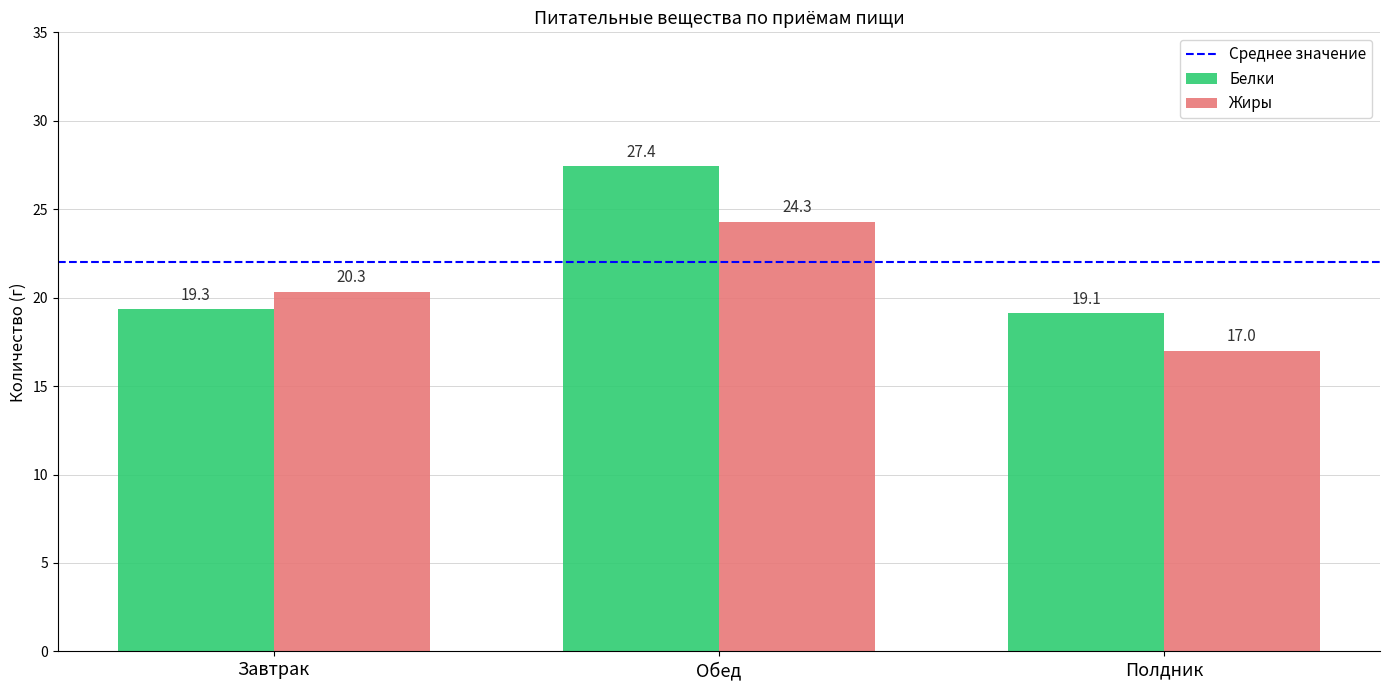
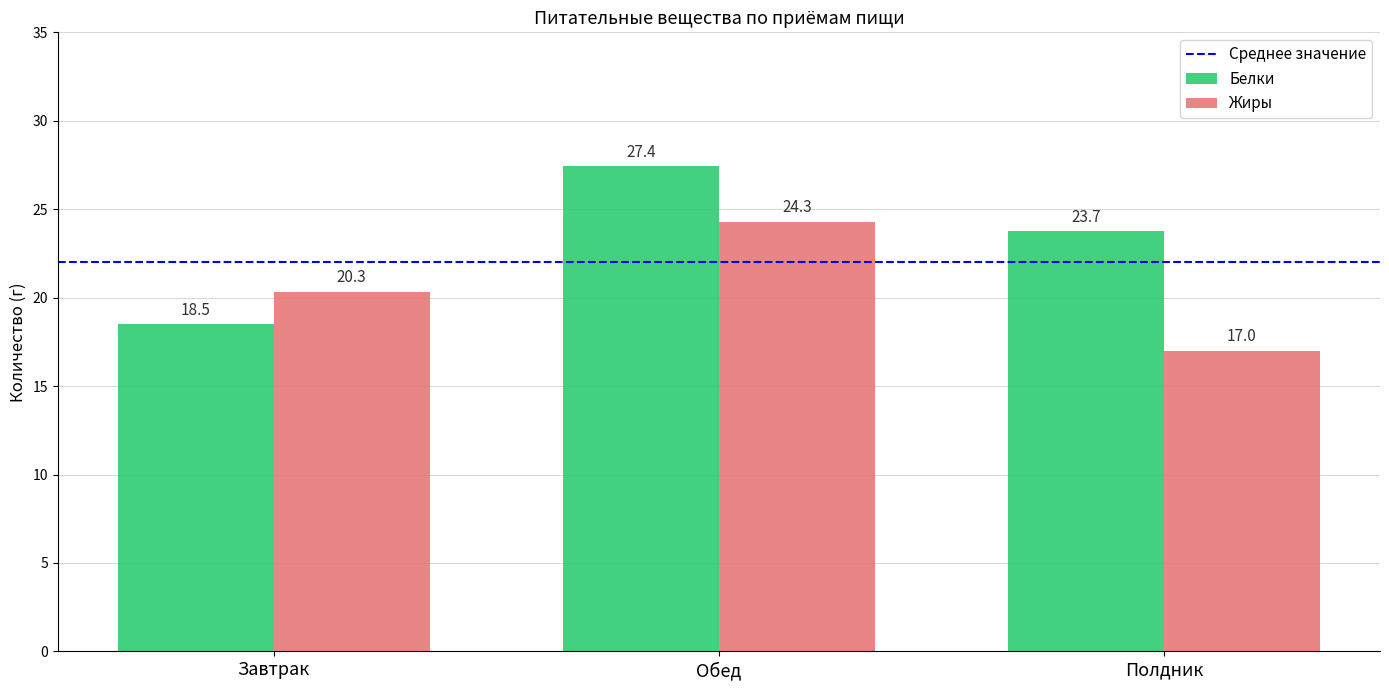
  {
    "Белки": {
-     "Завтрак": 19.3,
+     "Завтрак": 18.5,
      "Обед": 27.4,
-     "Полдник": 19.1
+     "Полдник": 23.7
    },
    "Жиры": {
      "Завтрак": 20.3,
      "Обед": 24.3,
      "Полдник": 17.0
    }
  }
